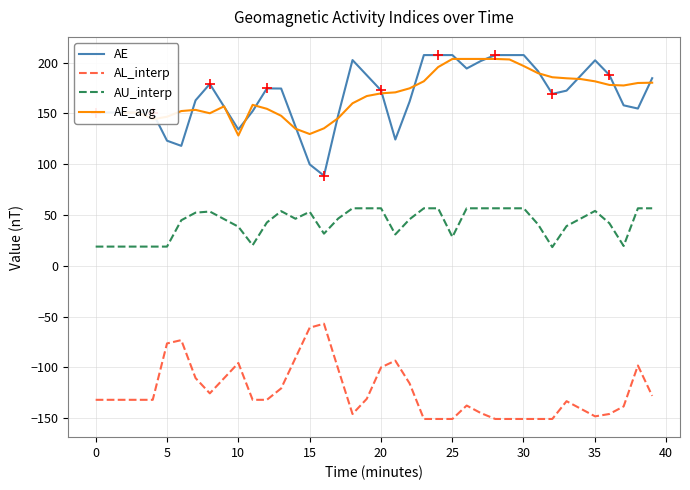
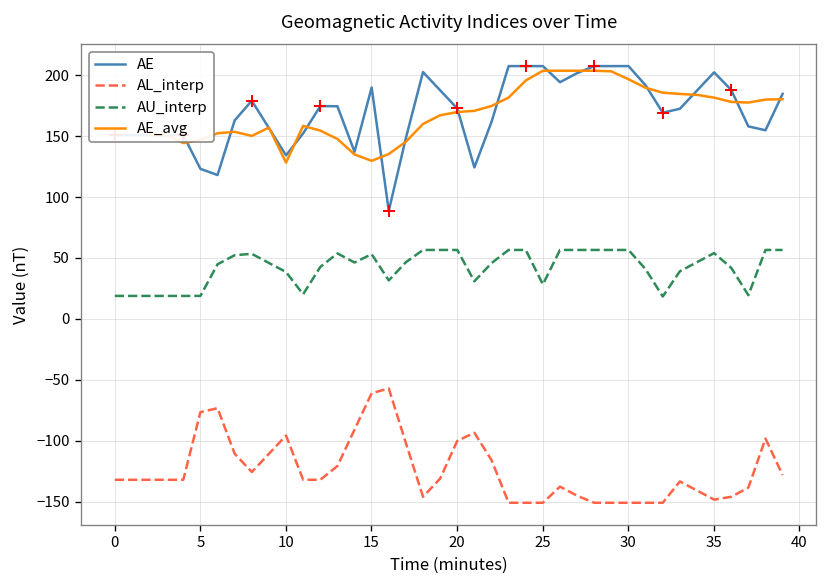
  {
    "AE": {
      "5": 123,
      "10": 134,
-     "15": 100,
+     "15": 190,
      "25": 208
    },
    "AL_interp": {
      "0": -132,
      "5": -77,
      "10": -96,
      "15": -61,
      "20": -100,
      "25": -151
    },
    "AU_interp": {
      "0": 19,
      "5": 19,
      "10": 38,
      "15": 53,
      "20": 57,
      "25": 28
    },
    "AE_avg": {
      "10": 128,
      "15": 130,
      "20": 170,
      "25": 204
    }
  }
